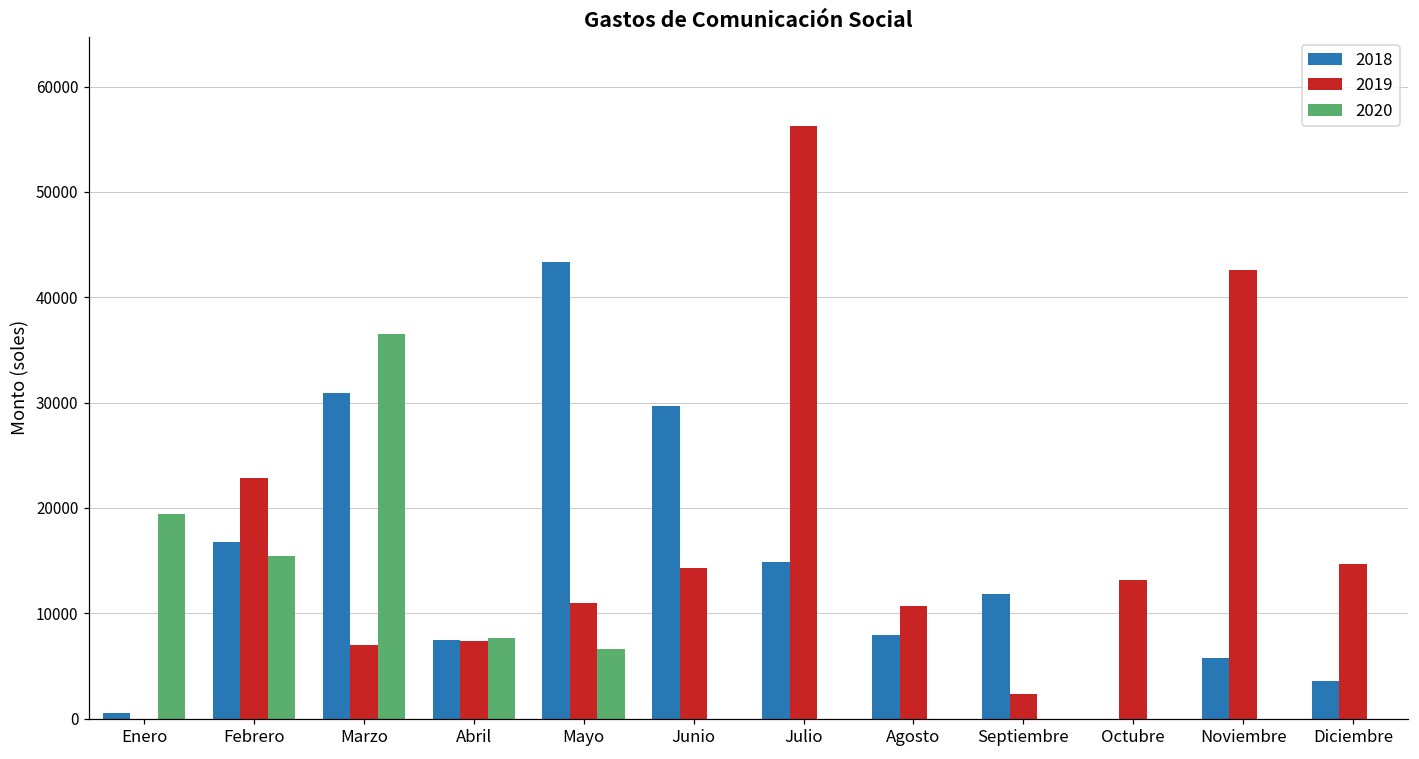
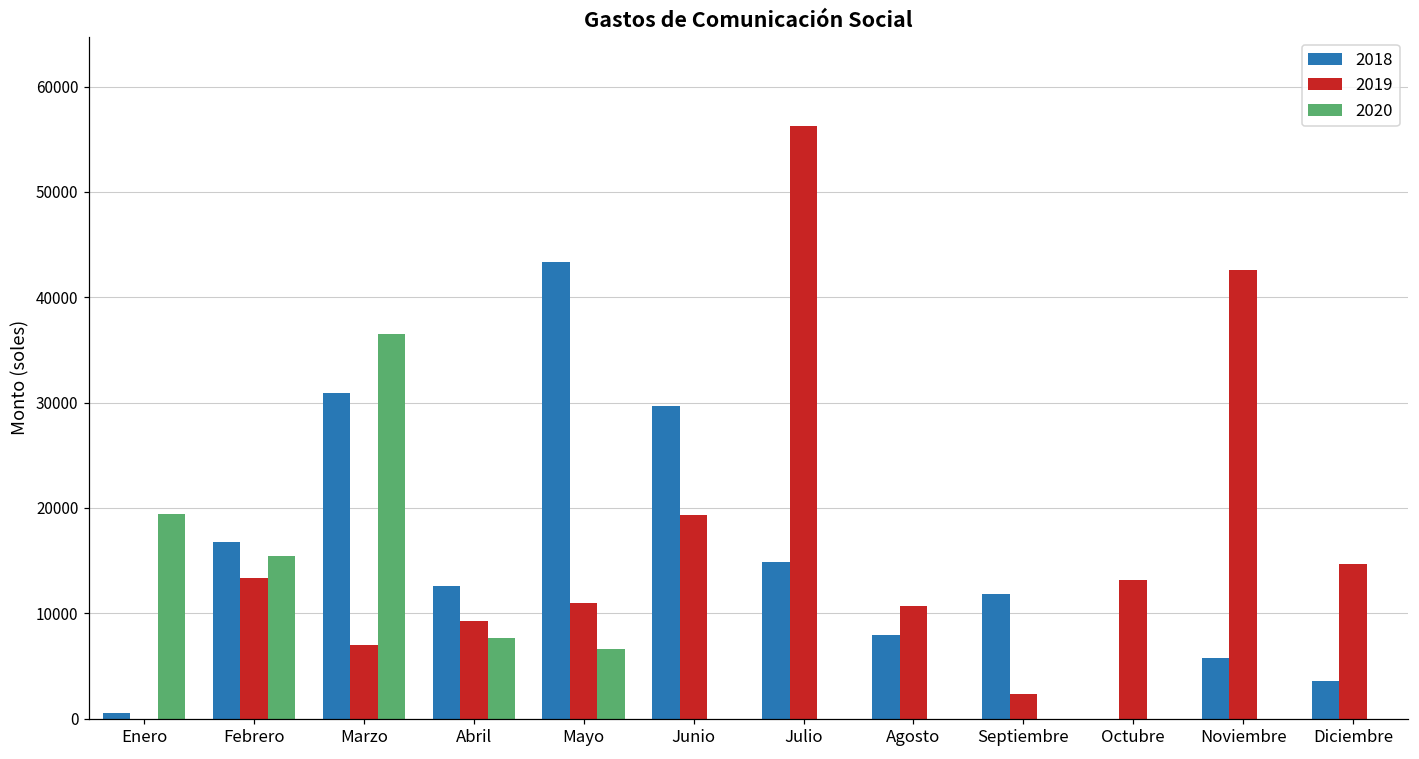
  {
    "2018": {
      "Enero": 1000,
      "Febrero": 17000,
      "Marzo": 31000,
-     "Abril": 7000,
+     "Abril": 13000,
      "Mayo": 43000,
      "Junio": 30000,
      "Julio": 15000,
      "Agosto": 8000,
      "Septiembre": 12000,
      "Octubre": 0,
      "Noviembre": 6000,
      "Diciembre": 4000
    },
    "2019": {
      "Enero": 0,
-     "Febrero": 23000,
+     "Febrero": 13000,
      "Marzo": 7000,
-     "Abril": 7000,
+     "Abril": 9000,
      "Mayo": 11000,
-     "Junio": 14000,
+     "Junio": 19000,
      "Julio": 56000,
      "Agosto": 11000,
      "Septiembre": 2000,
      "Octubre": 13000,
      "Noviembre": 43000,
      "Diciembre": 15000
    },
    "2020": {
      "Enero": 19000,
      "Febrero": 15000,
      "Marzo": 37000,
      "Abril": 8000,
      "Mayo": 7000,
      "Junio": 0,
      "Julio": 0,
      "Agosto": 0,
      "Septiembre": 0,
      "Octubre": 0,
      "Noviembre": 0,
      "Diciembre": 0
    }
  }
